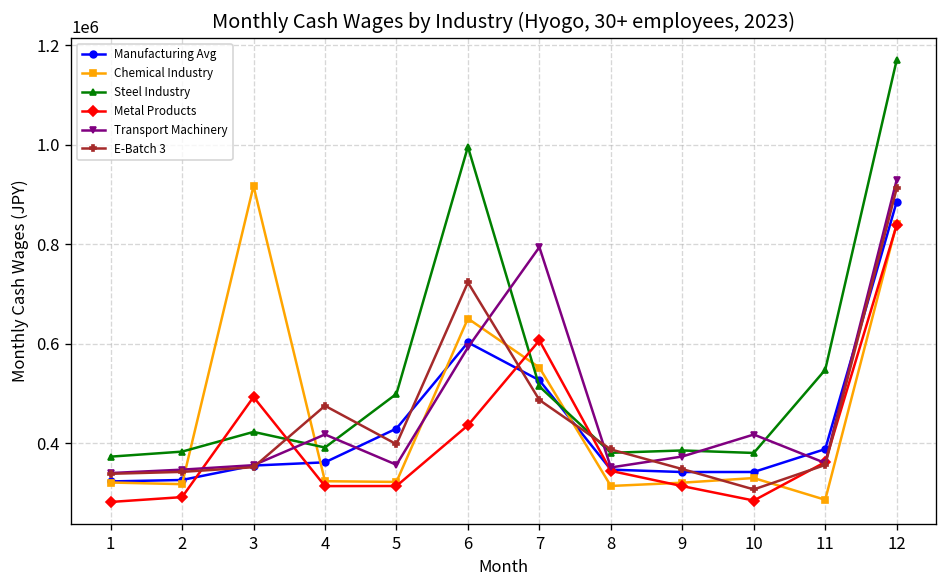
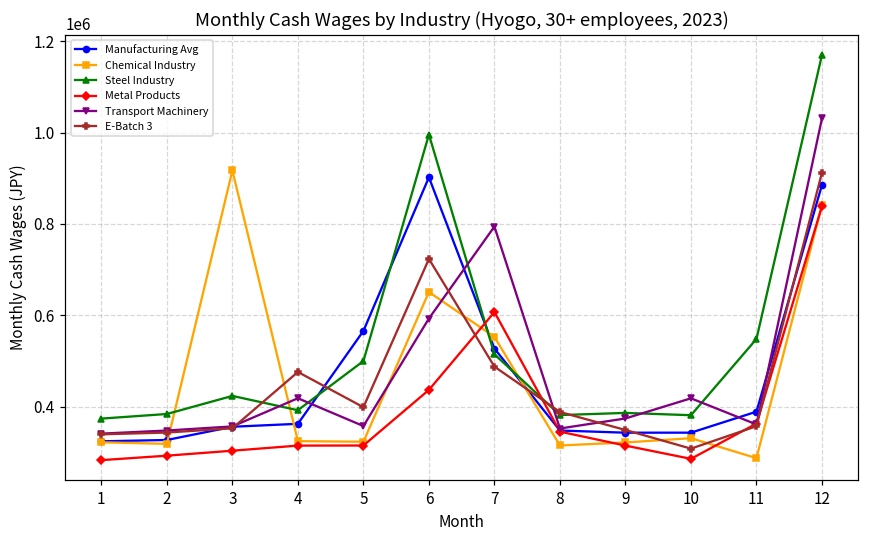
  {
    "Manufacturing Avg": {
      "2": 330000,
      "4": 360000,
-     "5": 430000,
-     "6": 600000,
+     "5": 570000,
+     "6": 900000,
      "7": 530000,
      "10": 340000,
      "11": 390000,
      "12": 890000
    },
    "Chemical Industry": {
      "2": 320000,
      "3": 920000,
      "4": 320000,
      "5": 320000,
      "6": 650000,
      "7": 550000,
      "8": 310000,
      "9": 320000,
      "10": 330000,
      "11": 290000
    },
    "Steel Industry": {
      "1": 370000,
      "2": 380000,
      "3": 420000,
      "4": 390000,
      "5": 500000,
      "6": 1000000,
      "7": 510000,
      "8": 380000,
      "9": 390000,
      "10": 380000,
      "11": 550000,
      "12": 1170000
    },
    "Metal Products": {
      "1": 280000,
      "2": 290000,
-     "3": 490000,
+     "3": 300000,
      "4": 310000,
      "5": 310000,
      "6": 440000,
      "7": 610000,
      "9": 310000,
      "10": 290000
    },
    "Transport Machinery": {
      "4": 420000,
      "5": 360000,
      "6": 590000,
      "7": 790000,
      "9": 370000,
      "10": 420000,
-     "12": 930000
+     "12": 1030000
    },
    "E-Batch 3": {
      "4": 480000,
      "5": 400000,
      "6": 720000,
      "7": 490000,
      "8": 390000,
      "10": 310000,
      "12": 910000
    }
  }
